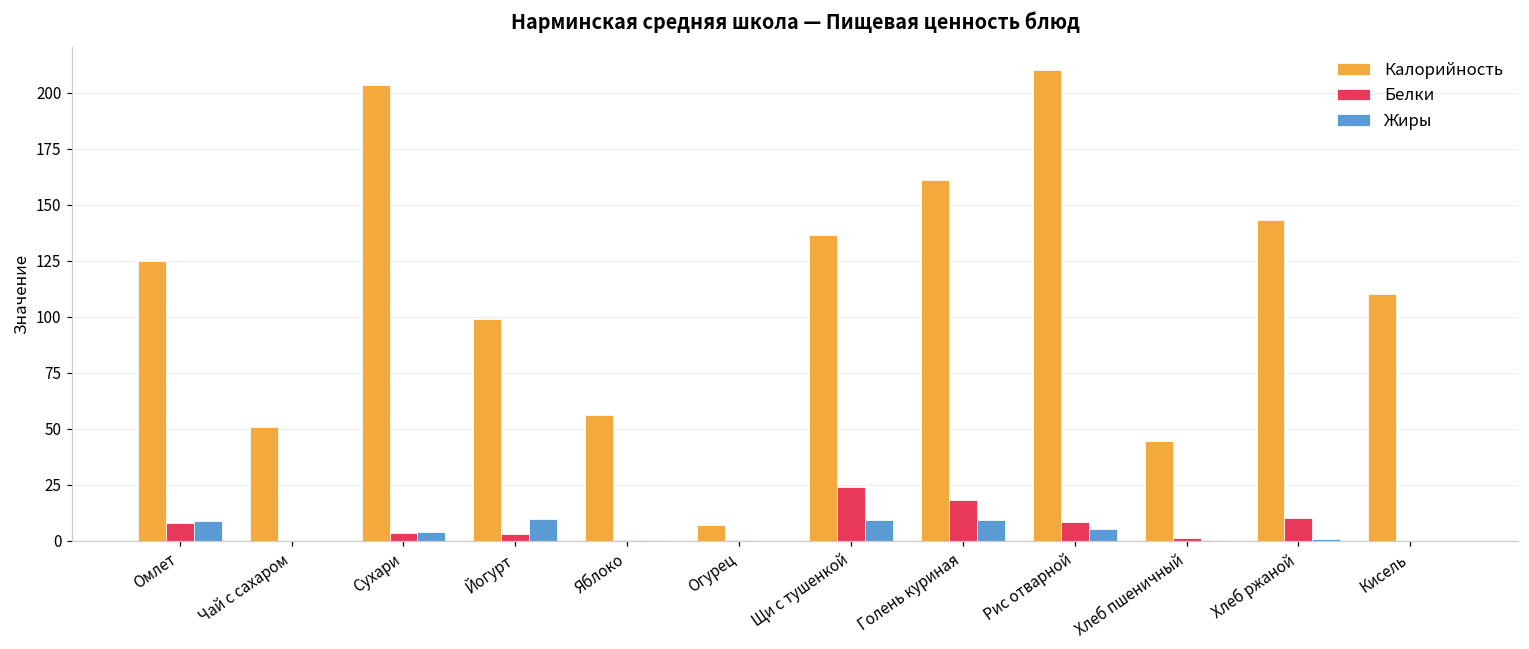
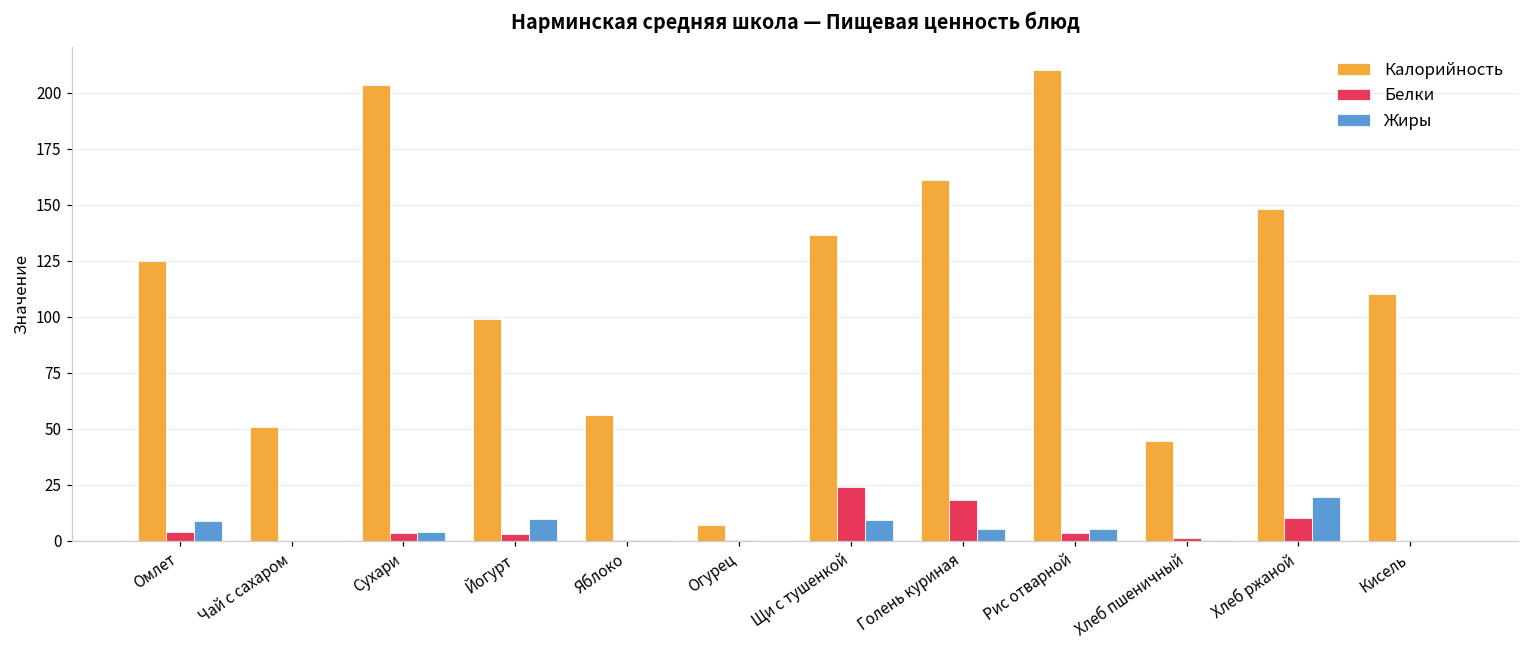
  {
    "Калорийность": {
      "Омлет": 125,
      "Чай с сахаром": 51,
      "Сухари": 203,
      "Йогурт": 99,
      "Яблоко": 56,
      "Огурец": 7,
      "Щи с тушенкой": 136,
      "Голень куриная": 161,
      "Рис отварной": 210,
      "Хлеб пшеничный": 45,
-     "Хлеб ржаной": 143,
+     "Хлеб ржаной": 148,
      "Кисель": 110
    },
    "Белки": {
-     "Омлет": 8,
+     "Омлет": 4,
      "Сухари": 3,
      "Йогурт": 3,
      "Щи с тушенкой": 24,
      "Голень куриная": 18,
-     "Рис отварной": 8,
+     "Рис отварной": 4,
      "Хлеб пшеничный": 2,
      "Хлеб ржаной": 10
    },
    "Жиры": {
      "Омлет": 9,
      "Сухари": 4,
      "Йогурт": 10,
      "Щи с тушенкой": 9,
-     "Голень куриная": 9,
+     "Голень куриная": 5,
      "Рис отварной": 5,
-     "Хлеб ржаной": 1,
+     "Хлеб ржаной": 20,
      "Кисель": 0
    }
  }
